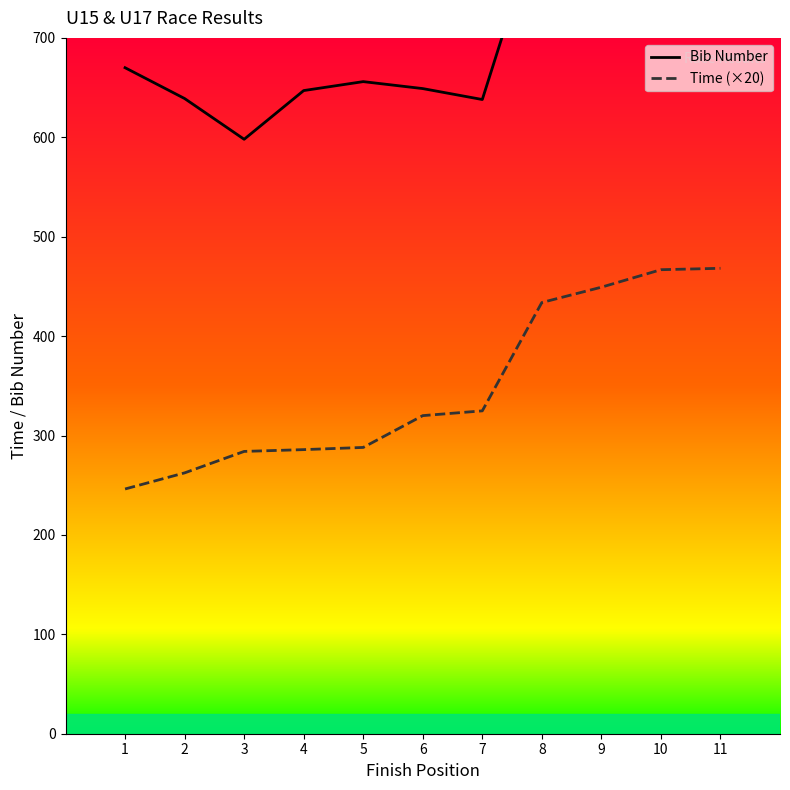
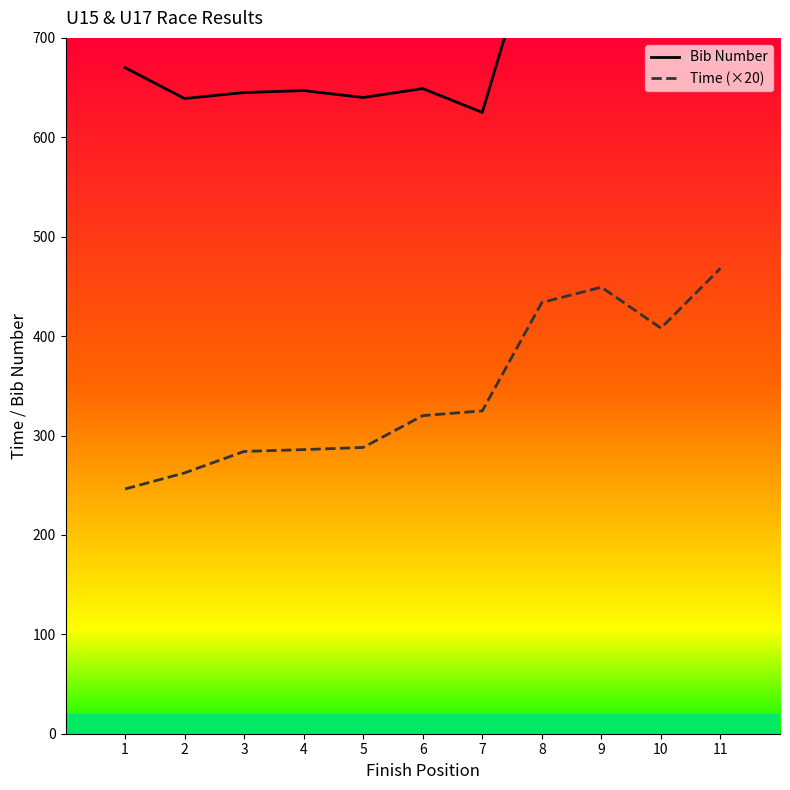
  {
    "Bib Number": {
      "1": 670,
      "2": 640,
-     "3": 600,
+     "3": 650,
      "4": 650,
-     "5": 660,
+     "5": 640,
      "6": 650,
-     "7": 640
+     "7": 630
    },
    "Time (×20)": {
      "1": 250,
      "2": 260,
      "3": 280,
      "4": 290,
      "5": 290,
      "6": 320,
      "7": 320,
      "8": 430,
      "9": 450,
-     "10": 470,
+     "10": 410,
      "11": 470
    }
  }
